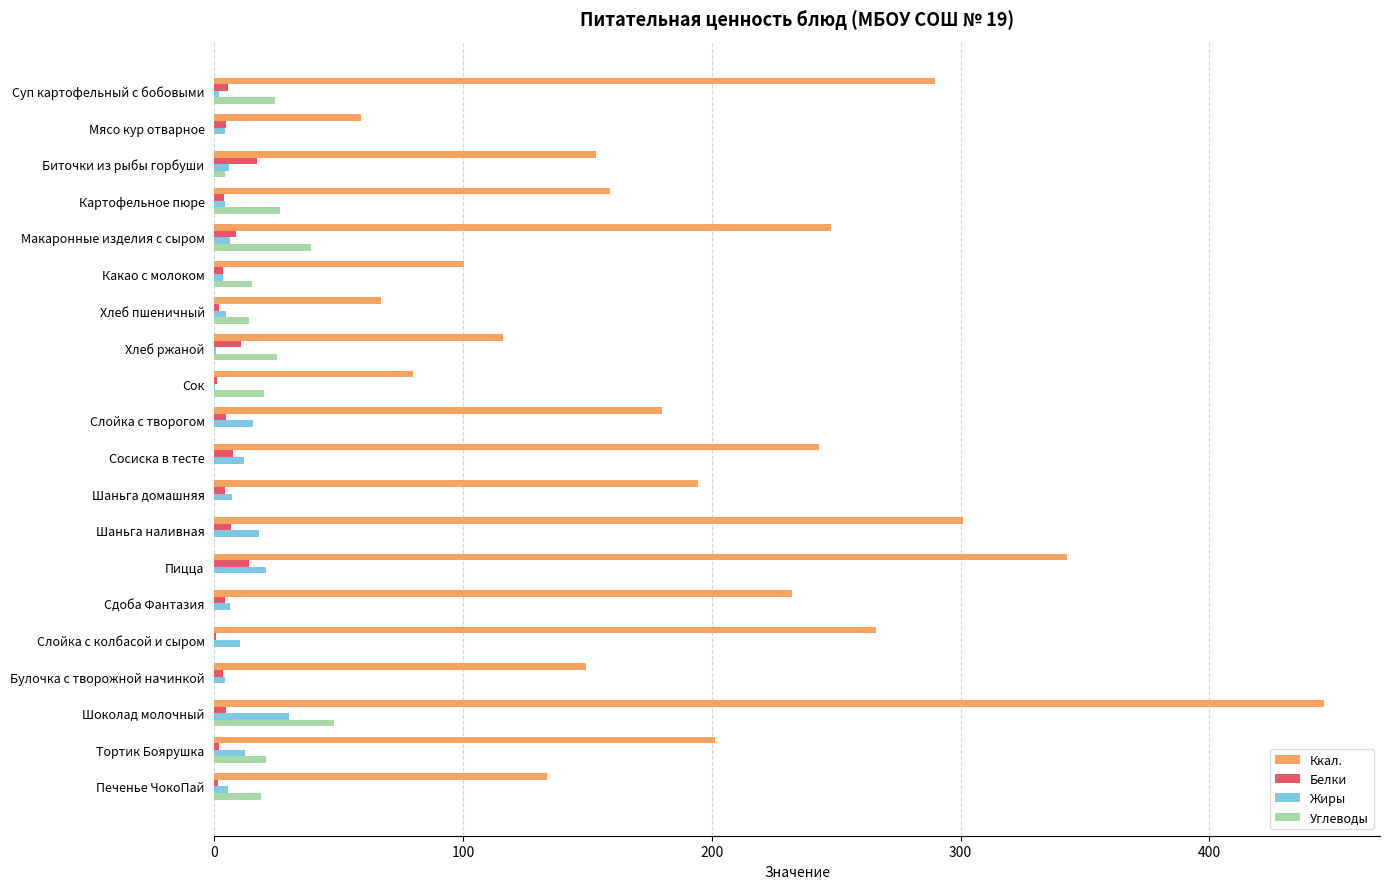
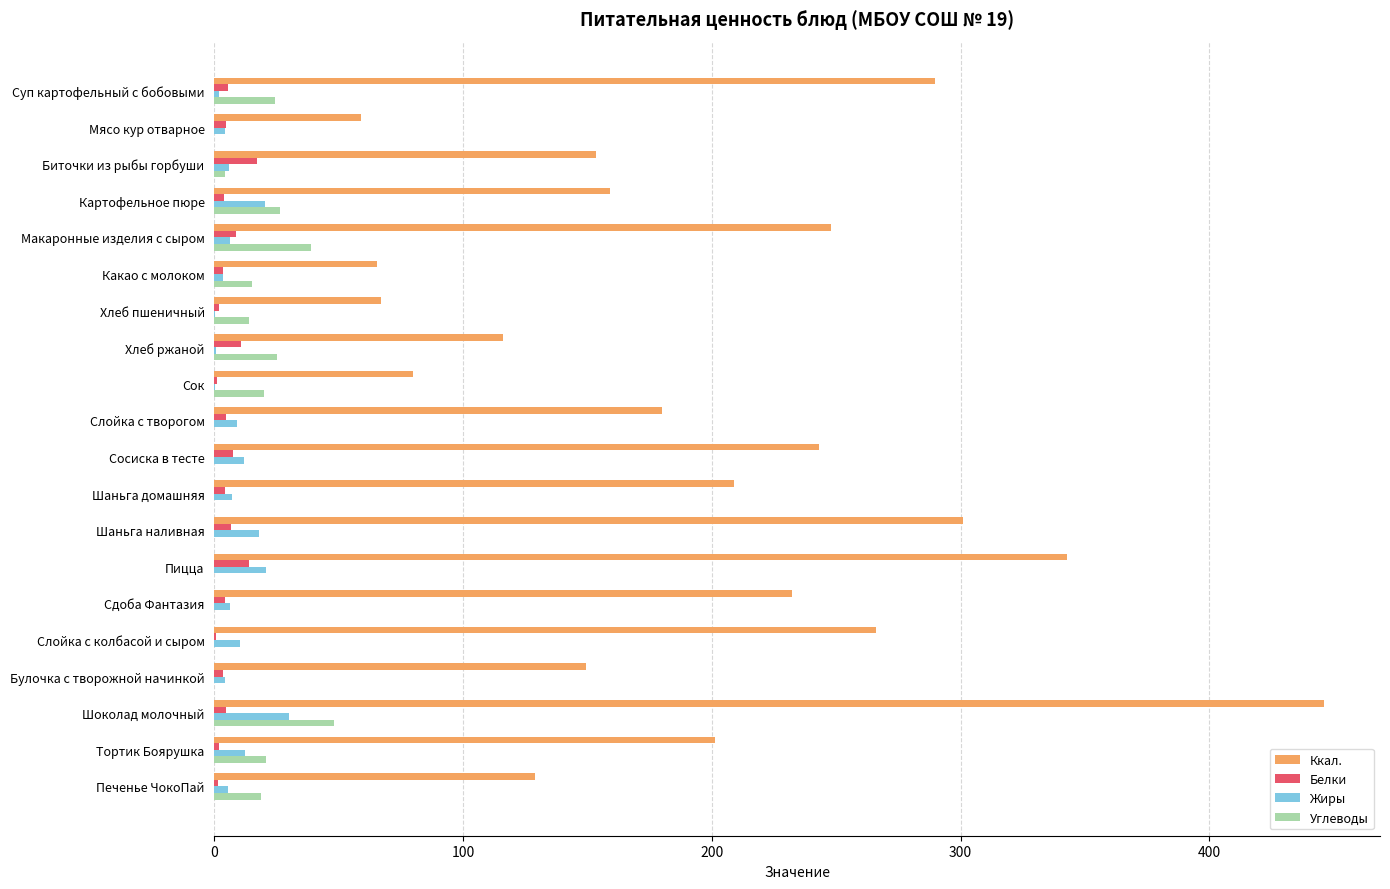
  {
    "Ккал.": {
      "Суп картофельный с бобовыми": 290,
      "Мясо кур отварное": 59,
      "Биточки из рыбы горбуши": 153,
      "Картофельное пюре": 159,
      "Макаронные изделия с сыром": 248,
-     "Какао с молоком": 100,
+     "Какао с молоком": 65,
      "Хлеб пшеничный": 67,
      "Хлеб ржаной": 116,
      "Сок": 80,
      "Слойка с творогом": 180,
      "Сосиска в тесте": 243,
-     "Шаньга домашняя": 194,
+     "Шаньга домашняя": 209,
      "Шаньга наливная": 301,
      "Пицца": 343,
      "Сдоба Фантазия": 232,
      "Слойка с колбасой и сыром": 266,
      "Булочка с творожной начинкой": 150,
      "Шоколад молочный": 446,
      "Тортик Боярушка": 201,
-     "Печенье ЧокоПай": 134
+     "Печенье ЧокоПай": 129
    },
    "Белки": {
      "Суп картофельный с бобовыми": 6,
      "Мясо кур отварное": 5,
      "Биточки из рыбы горбуши": 17,
      "Картофельное пюре": 4,
      "Макаронные изделия с сыром": 9,
      "Какао с молоком": 4,
      "Хлеб пшеничный": 2,
      "Хлеб ржаной": 11,
      "Слойка с творогом": 5,
      "Сосиска в тесте": 8,
      "Шаньга домашняя": 4,
      "Шаньга наливная": 7,
      "Пицца": 14,
      "Сдоба Фантазия": 4,
      "Булочка с творожной начинкой": 4,
      "Шоколад молочный": 5,
      "Тортик Боярушка": 2,
      "Печенье ЧокоПай": 1
    },
    "Жиры": {
      "Суп картофельный с бобовыми": 2,
      "Мясо кур отварное": 4,
      "Биточки из рыбы горбуши": 6,
-     "Картофельное пюре": 4,
+     "Картофельное пюре": 20,
      "Макаронные изделия с сыром": 6,
      "Какао с молоком": 3,
-     "Хлеб пшеничный": 5,
-     "Слойка с творогом": 16,
+     "Хлеб пшеничный": 0,
+     "Слойка с творогом": 9,
      "Сосиска в тесте": 12,
      "Шаньга домашняя": 7,
      "Шаньга наливная": 18,
      "Пицца": 21,
      "Сдоба Фантазия": 6,
      "Слойка с колбасой и сыром": 10,
      "Булочка с творожной начинкой": 4,
      "Шоколад молочный": 30,
      "Тортик Боярушка": 12,
      "Печенье ЧокоПай": 5
    },
    "Углеводы": {
      "Суп картофельный с бобовыми": 24,
      "Мясо кур отварное": 0,
      "Биточки из рыбы горбуши": 4,
      "Картофельное пюре": 26,
      "Макаронные изделия с сыром": 39,
      "Какао с молоком": 15,
      "Хлеб пшеничный": 14,
      "Хлеб ржаной": 25,
      "Сок": 20,
      "Слойка с творогом": 0,
      "Сосиска в тесте": 0,
      "Шаньга домашняя": 0,
      "Шаньга наливная": 0,
      "Пицца": 0,
      "Сдоба Фантазия": 0,
      "Слойка с колбасой и сыром": 0,
      "Булочка с творожной начинкой": 0,
      "Шоколад молочный": 48,
      "Тортик Боярушка": 21,
      "Печенье ЧокоПай": 19
    }
  }
